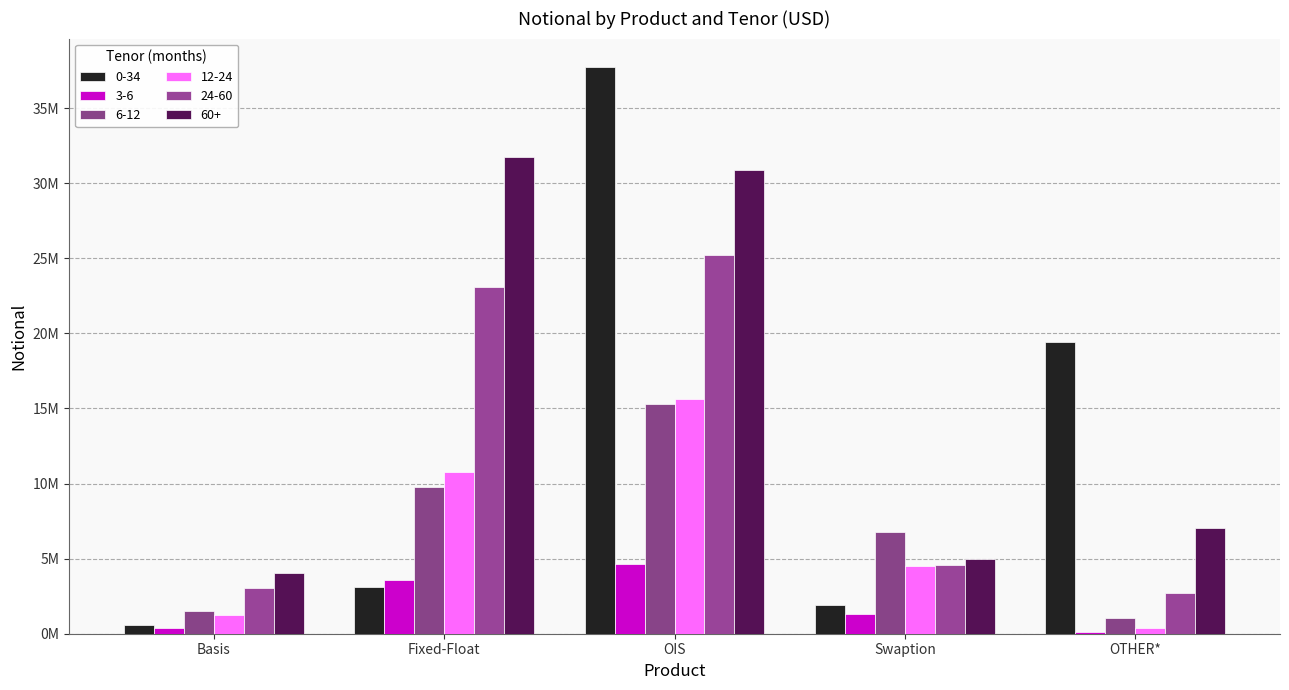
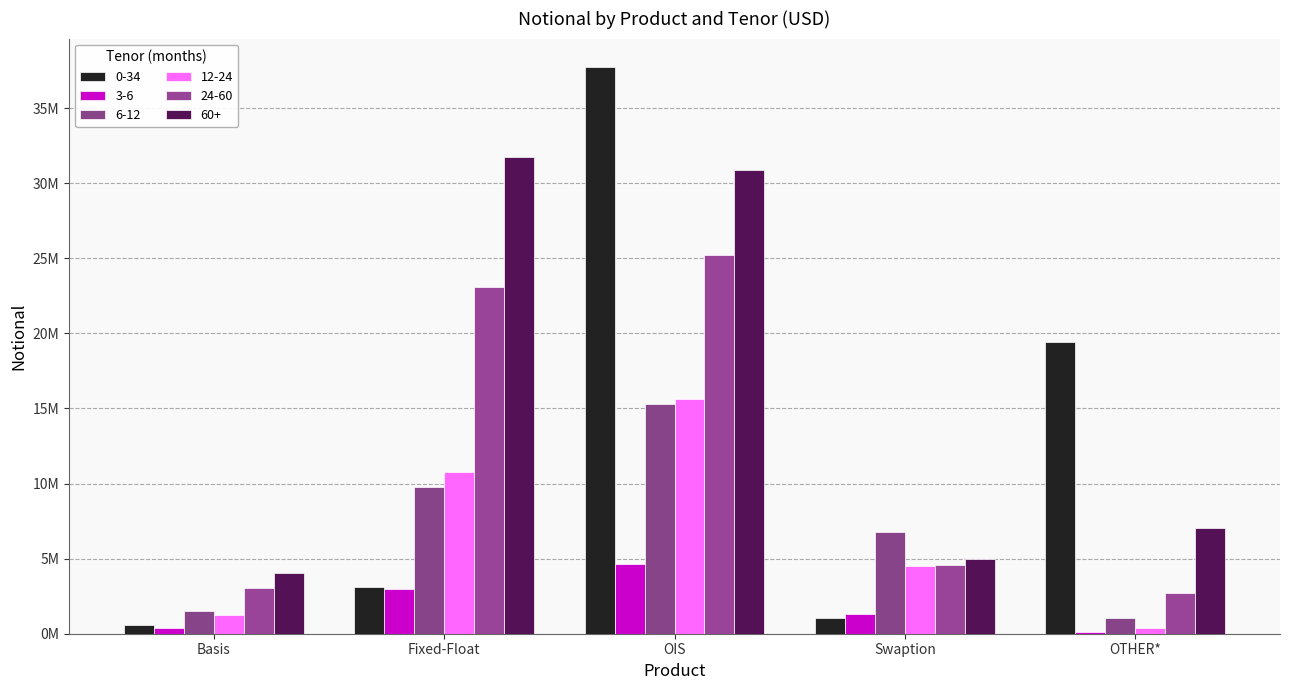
  {
    "0-34": {
      "Basis": 600000,
      "Fixed-Float": 3100000,
      "OIS": 37700000,
-     "Swaption": 1900000,
+     "Swaption": 1000000,
      "OTHER*": 19400000
    },
    "3-6": {
      "Basis": 400000,
-     "Fixed-Float": 3600000,
+     "Fixed-Float": 3000000,
      "OIS": 4600000,
      "Swaption": 1300000
    },
    "12-24": {
      "Basis": 1200000,
      "Fixed-Float": 10700000,
      "OIS": 15700000,
      "Swaption": 4500000,
      "OTHER*": 400000
    },
    "60+": {
      "Basis": 4000000,
      "Fixed-Float": 31700000,
      "OIS": 30900000,
      "Swaption": 5000000,
      "OTHER*": 7000000
    }
  }
